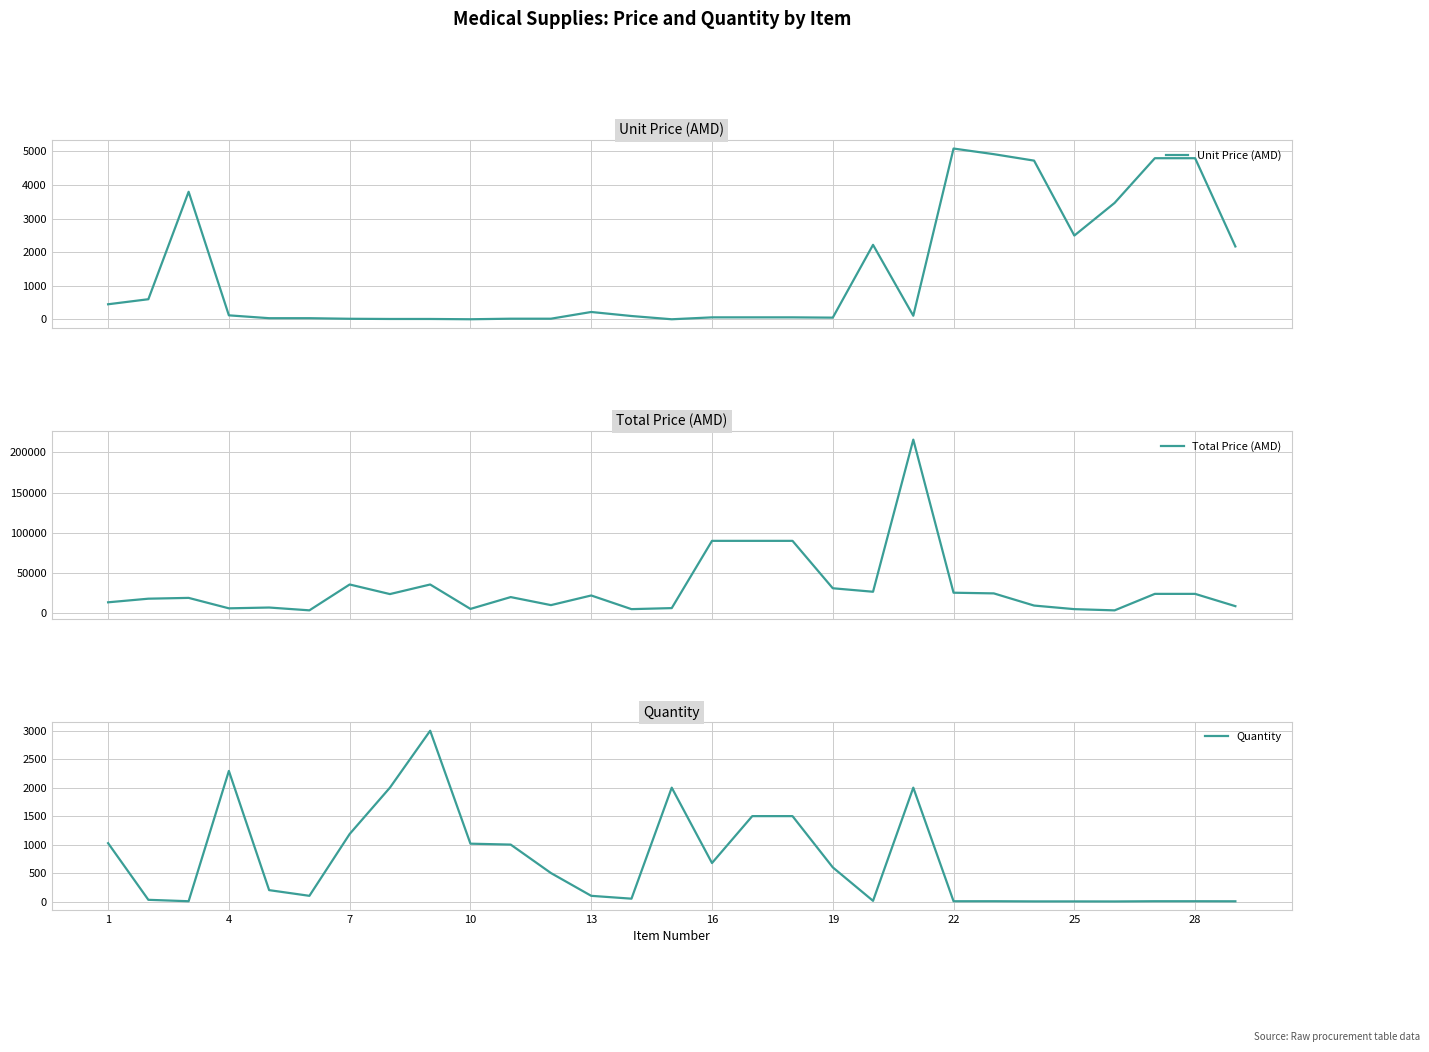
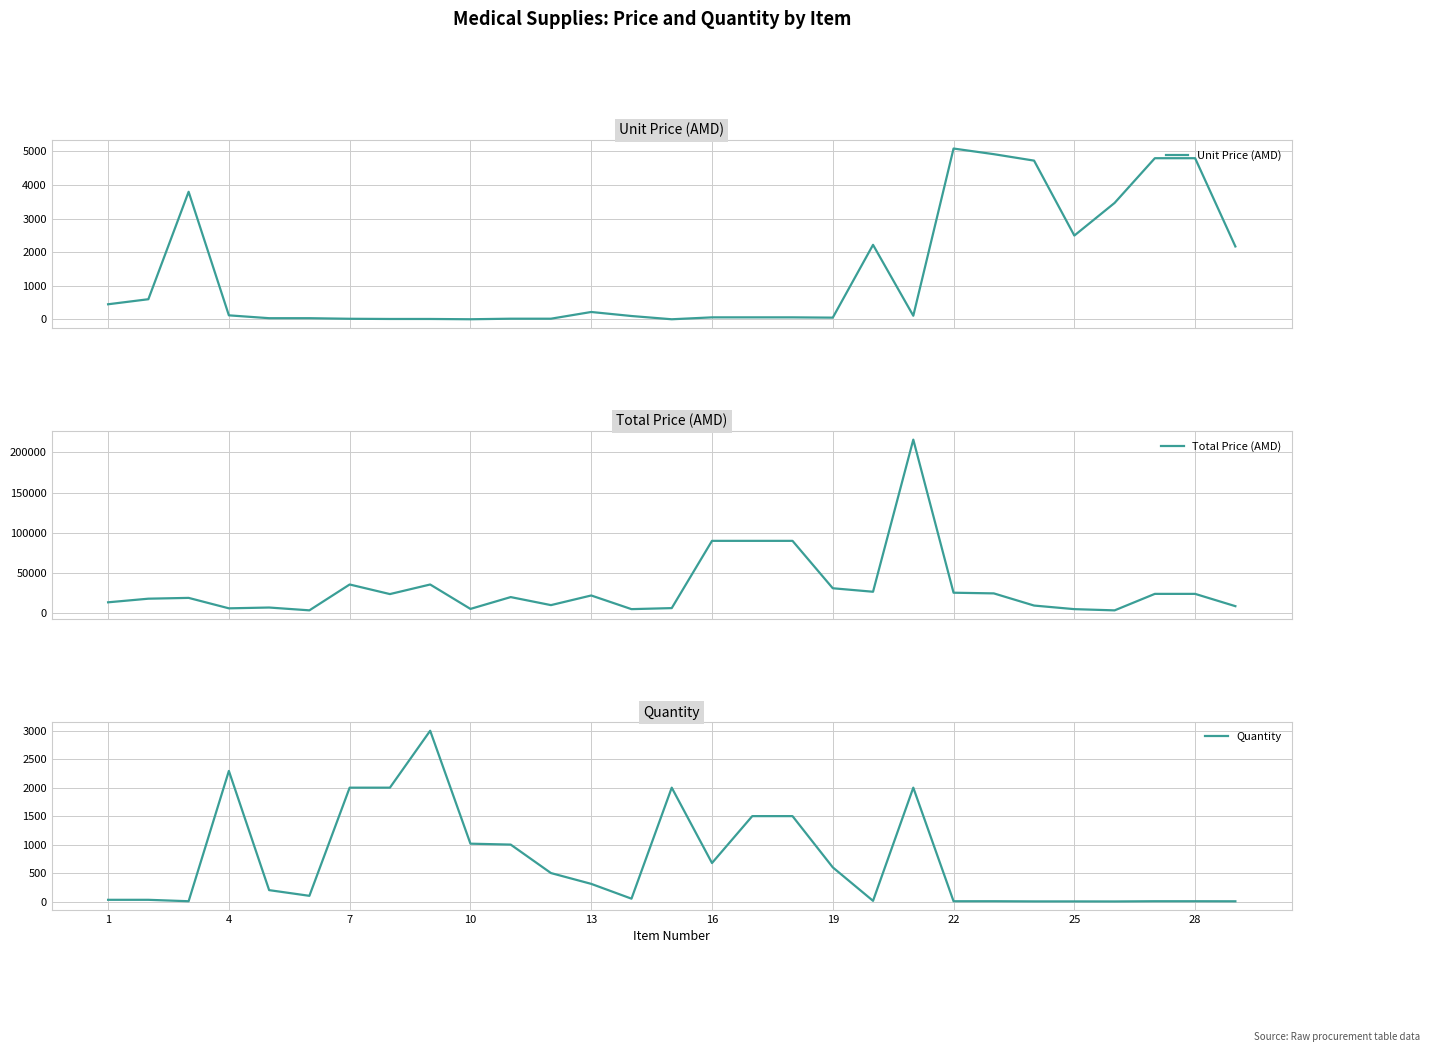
  {
    "Quantity": {
-     "1": 1000,
+     "1": 0,
      "4": 2300,
-     "7": 1200,
+     "7": 2000,
      "10": 1000,
-     "13": 100,
+     "13": 300,
      "16": 700,
      "19": 600,
      "22": 0,
      "25": 0,
      "28": 0
    }
  }
